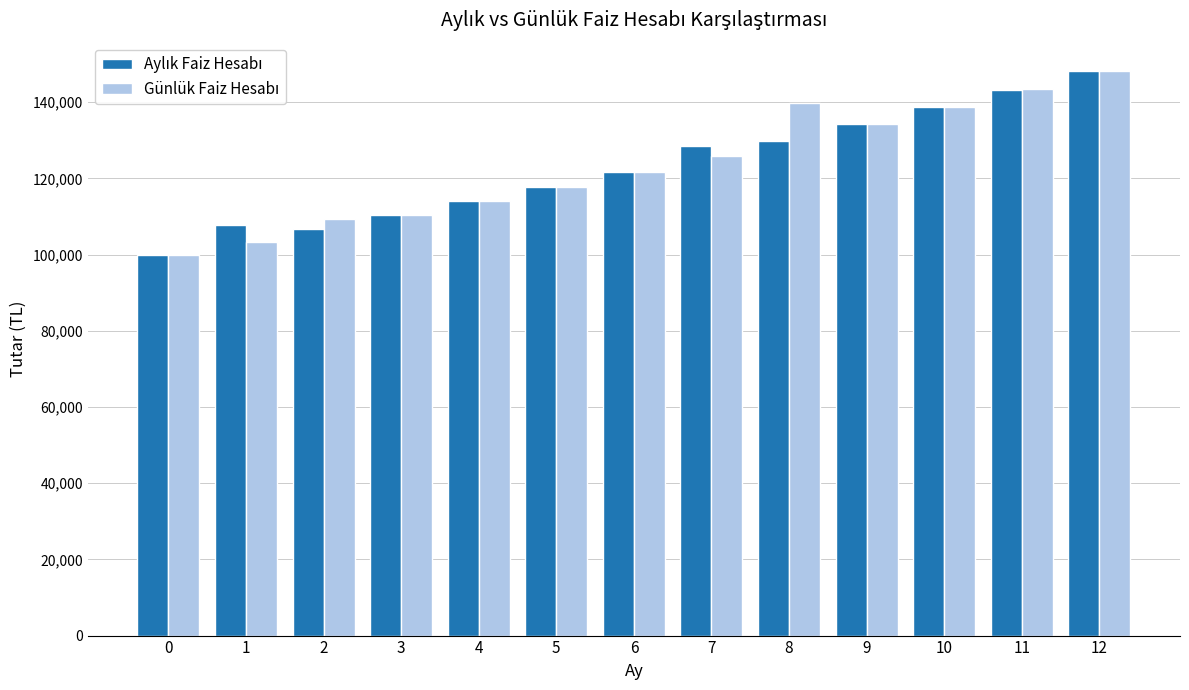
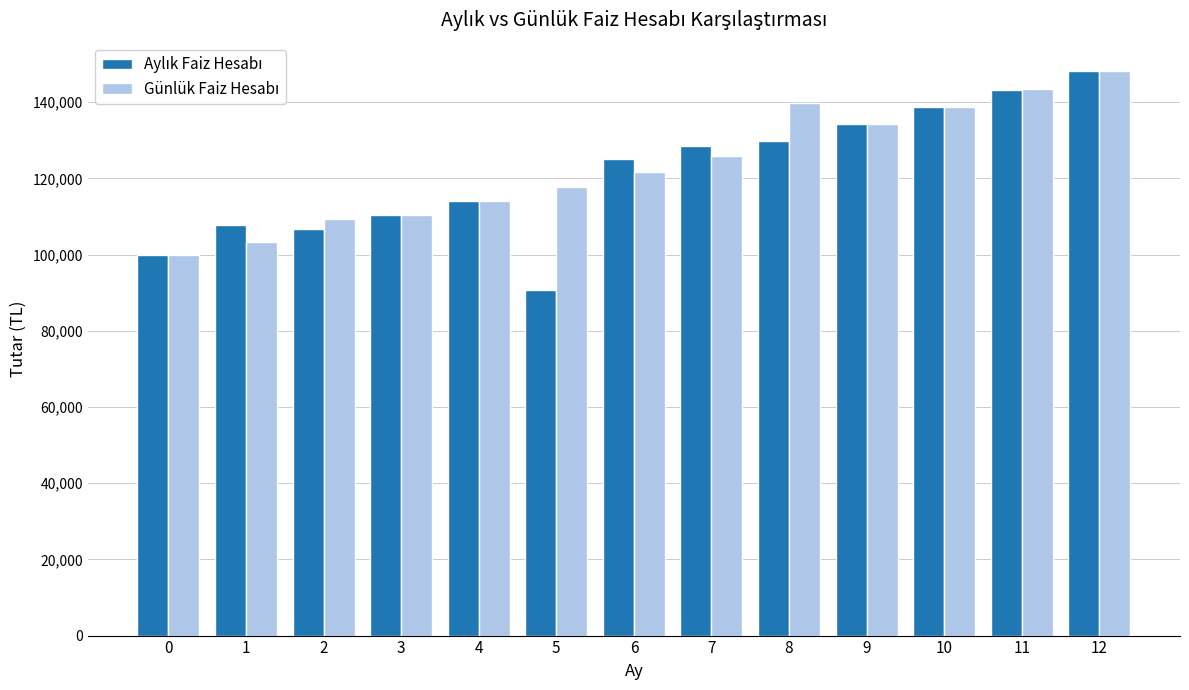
  {
    "Aylık Faiz Hesabı": {
      "0": "100,000",
      "1": "108,000",
      "2": "107,000",
      "3": "110,000",
      "4": "114,000",
-     "5": "118,000",
-     "6": "122,000",
+     "5": "91,000",
+     "6": "125,000",
      "7": "129,000",
      "8": "130,000",
      "9": "134,000",
      "10": "139,000",
      "11": "143,000",
      "12": "148,000"
    },
    "Günlük Faiz Hesabı": {
      "0": "100,000",
      "1": "103,000",
      "2": "109,000",
      "3": "110,000",
      "4": "114,000",
      "5": "118,000",
      "6": "122,000",
      "7": "126,000",
      "8": "140,000",
      "9": "134,000",
      "10": "139,000",
      "11": "143,000",
      "12": "148,000"
    }
  }
